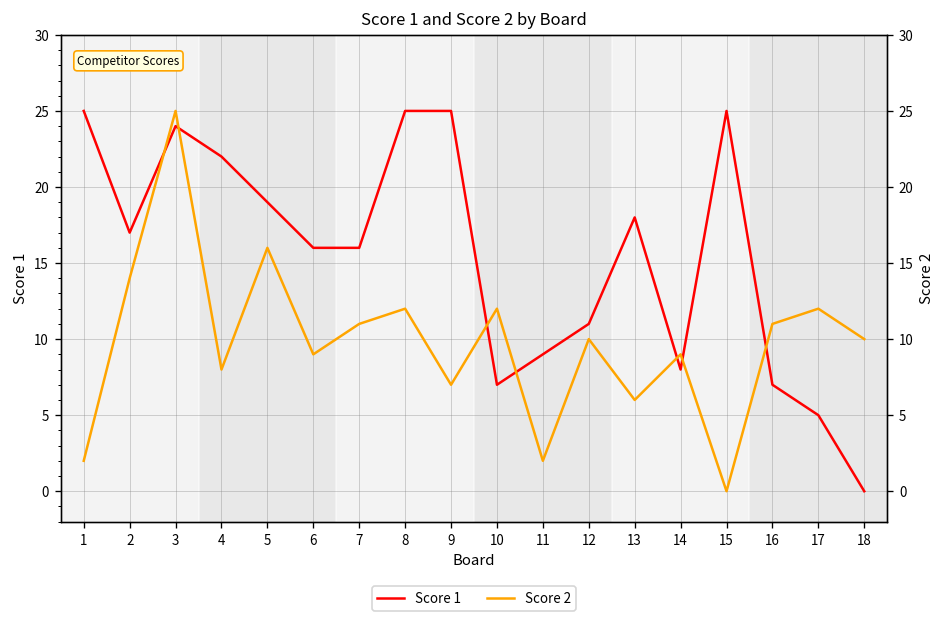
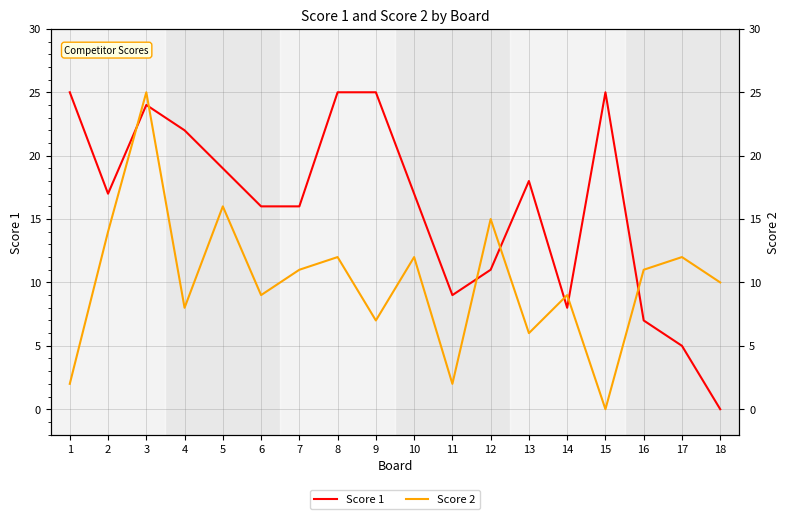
  {
    "Score 1": {
      "1": 25,
      "2": 17,
      "3": 24,
      "4": 22,
      "5": 19,
      "6": 16,
      "7": 16,
      "8": 25,
      "9": 25,
-     "10": 7,
+     "10": 17,
      "11": 9,
      "12": 11,
      "13": 18,
      "14": 8,
      "15": 25,
      "16": 7,
      "17": 5,
      "18": 0
    },
    "Score 2": {
      "1": 2,
      "2": 14,
      "3": 25,
      "4": 8,
      "5": 16,
      "6": 9,
      "7": 11,
      "8": 12,
      "9": 7,
      "10": 12,
      "11": 2,
-     "12": 10,
+     "12": 15,
      "13": 6,
      "14": 9,
      "15": 0,
      "16": 11,
      "17": 12,
      "18": 10
    }
  }
